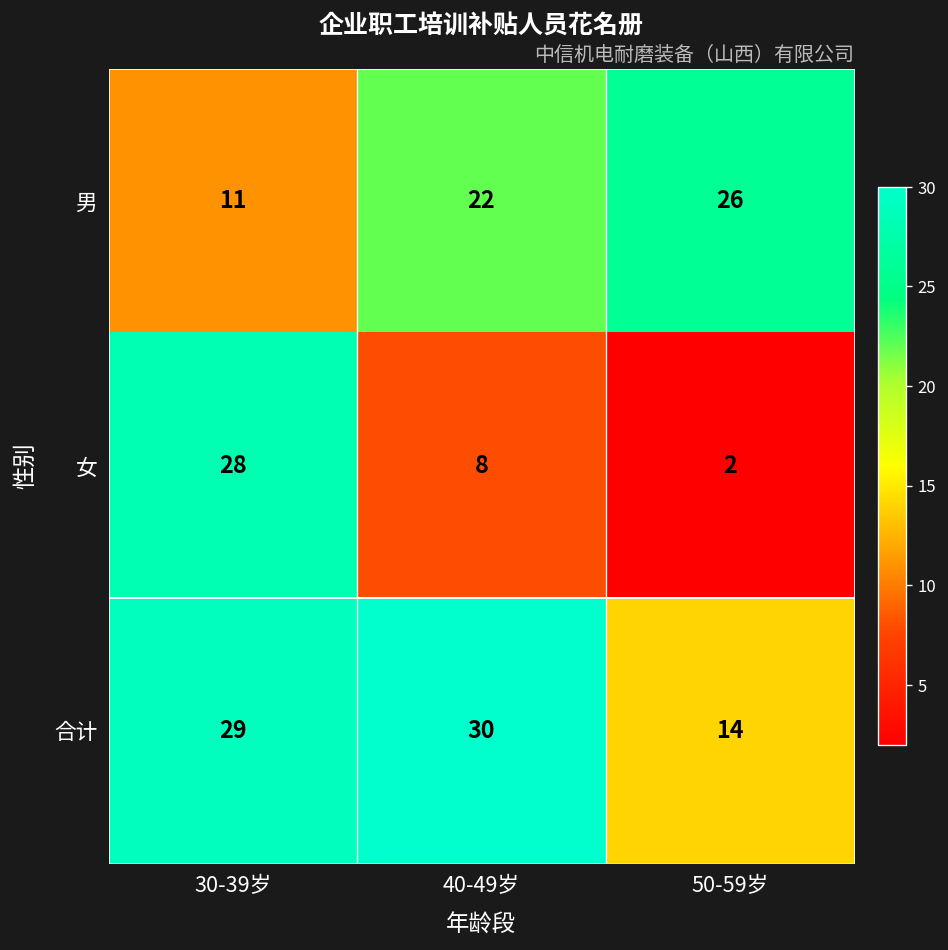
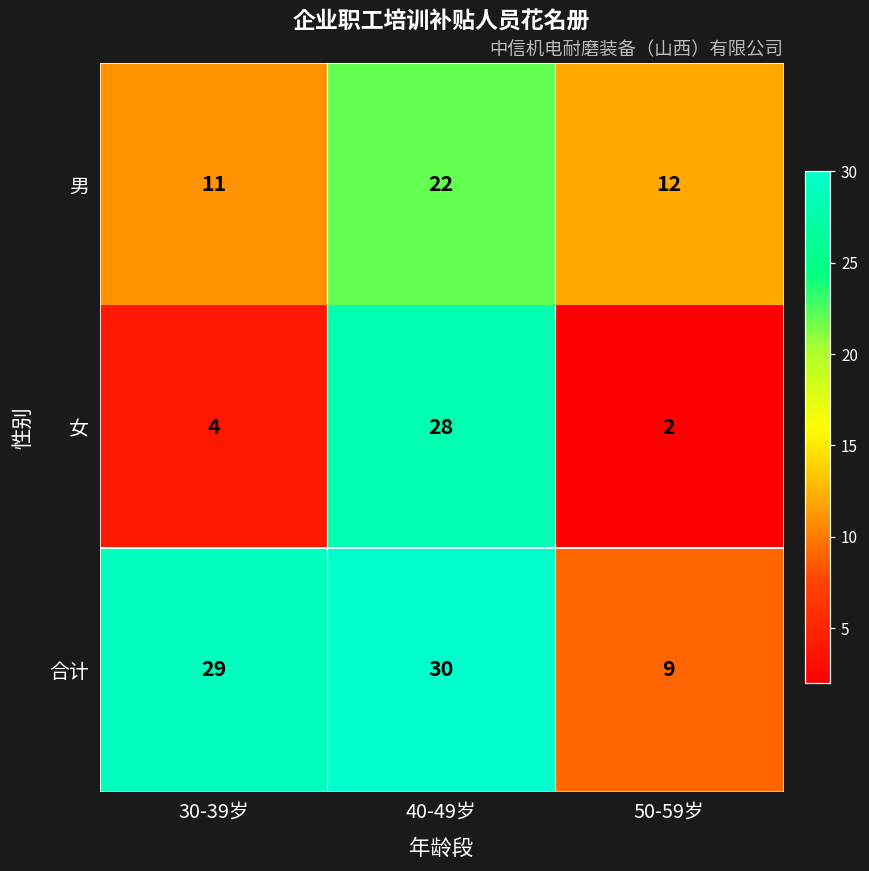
  {
    "男": {
      "30-39岁": 11,
      "40-49岁": 22,
-     "50-59岁": 26
+     "50-59岁": 12
    },
    "女": {
-     "30-39岁": 28,
-     "40-49岁": 8,
+     "30-39岁": 4,
+     "40-49岁": 28,
      "50-59岁": 2
    },
    "合计": {
      "30-39岁": 29,
      "40-49岁": 30,
-     "50-59岁": 14
+     "50-59岁": 9
    }
  }
